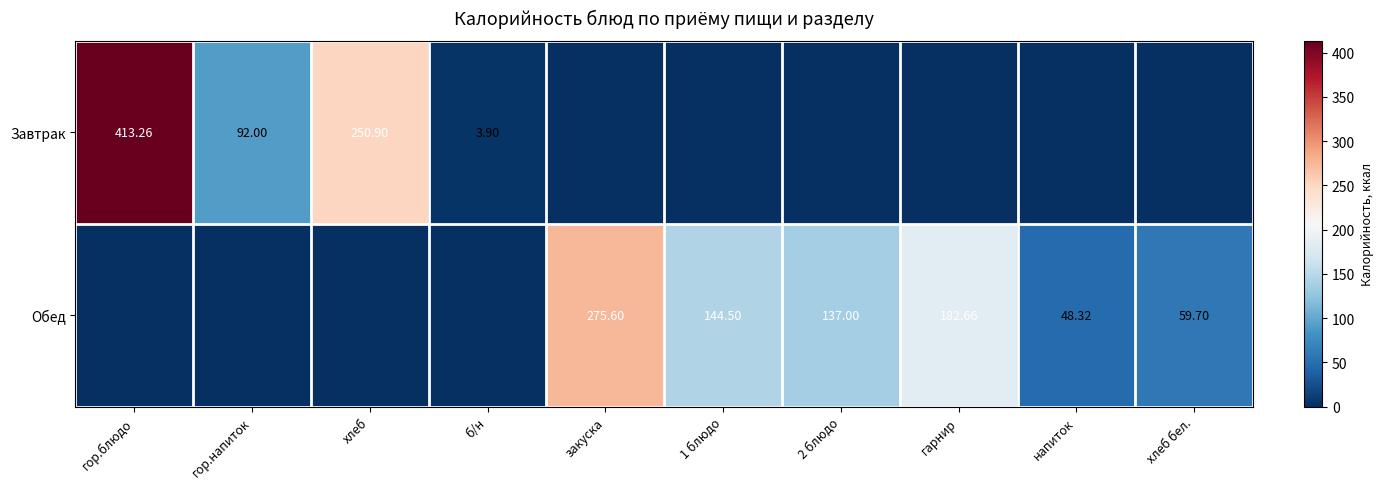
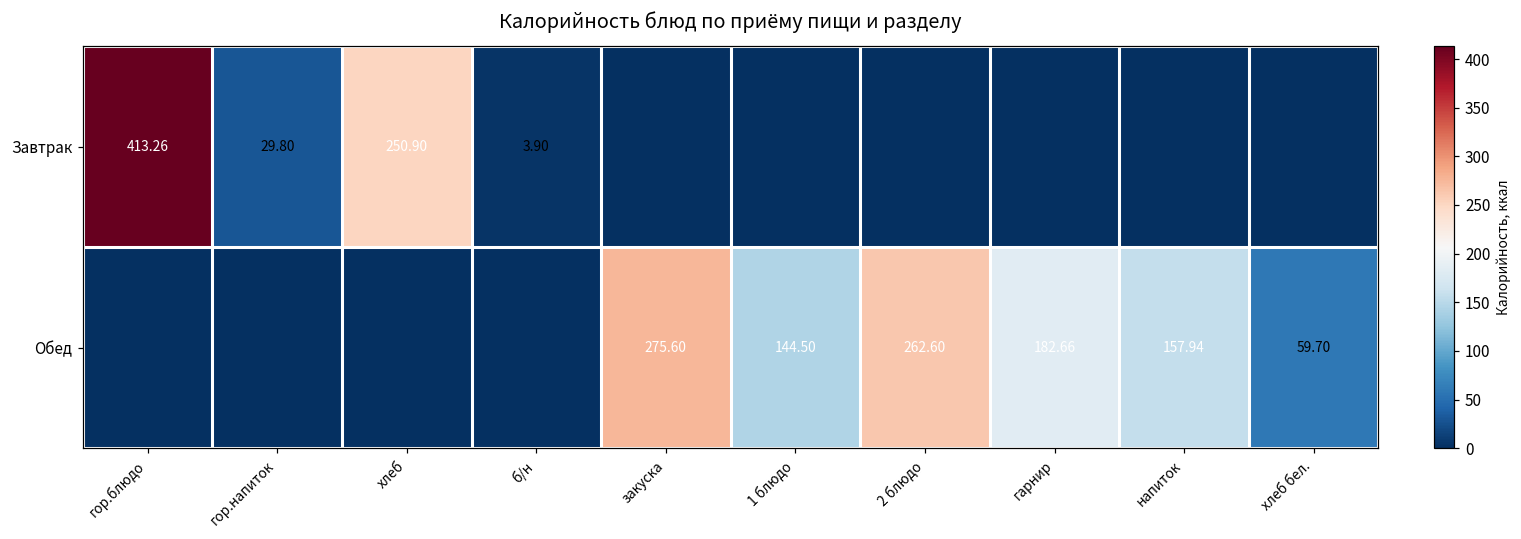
  {
    "Завтрак": {
      "гор.блюдо": 413.26,
-     "гор.напиток": 92.00,
+     "гор.напиток": 29.80,
      "хлеб": 250.90,
      "б/н": 3.90
    },
    "Обед": {
      "закуска": 275.60,
      "1 блюдо": 144.50,
-     "2 блюдо": 137.00,
-     "напиток": 48.32,
+     "2 блюдо": 262.60,
+     "напиток": 157.94,
      "хлеб бел.": 59.70
    }
  }
